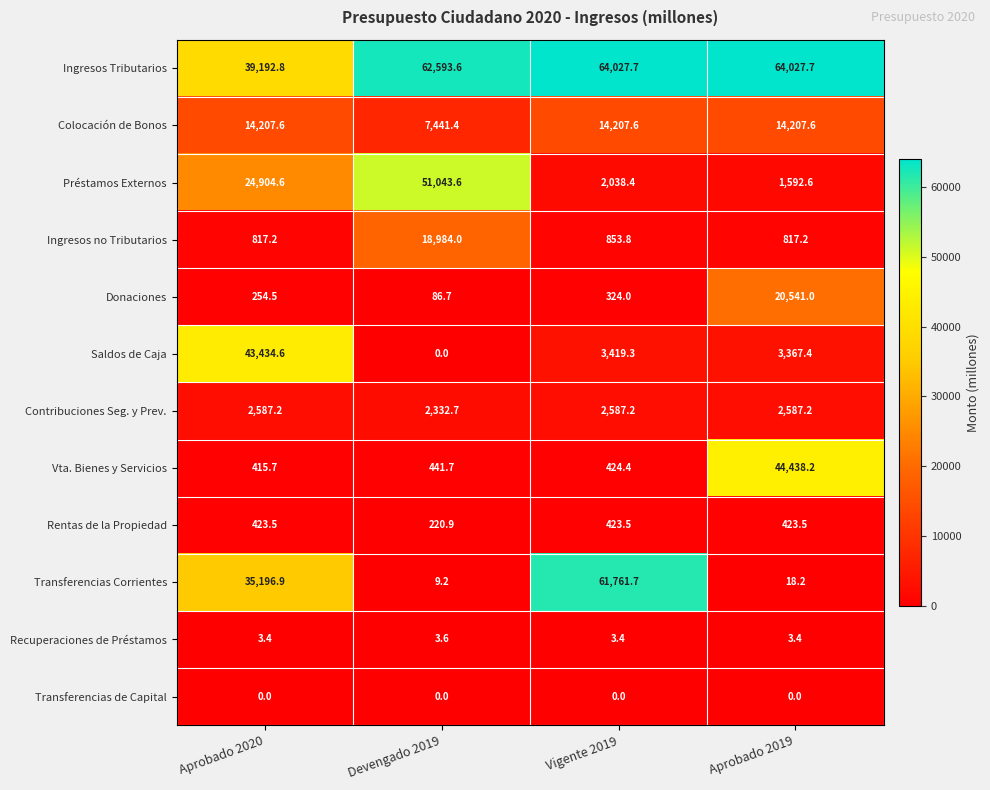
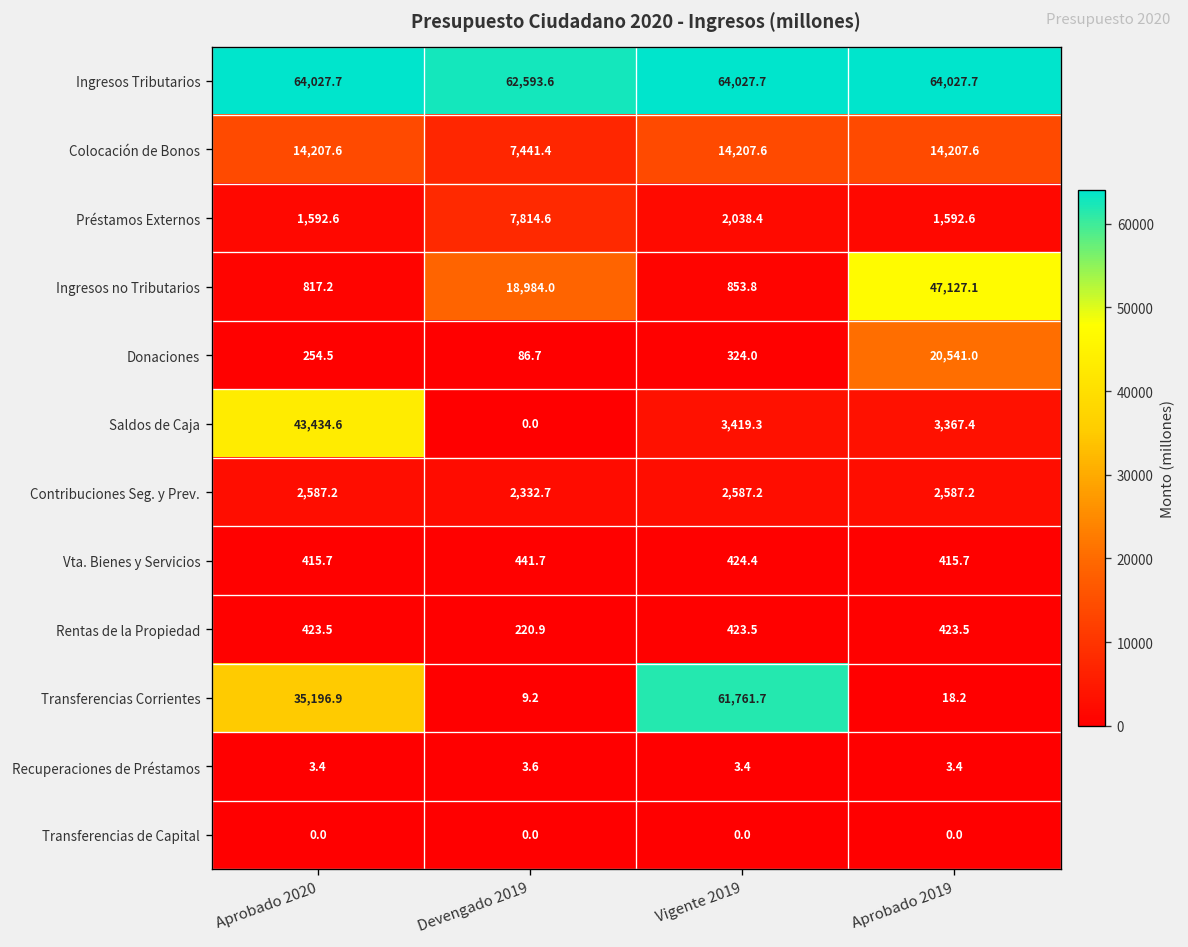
  {
    "Ingresos Tributarios": {
-     "Aprobado 2020": "39,192.8",
+     "Aprobado 2020": "64,027.7",
      "Devengado 2019": "62,593.6",
      "Vigente 2019": "64,027.7",
      "Aprobado 2019": "64,027.7"
    },
    "Colocación de Bonos": {
      "Aprobado 2020": "14,207.6",
      "Devengado 2019": "7,441.4",
      "Vigente 2019": "14,207.6",
      "Aprobado 2019": "14,207.6"
    },
    "Préstamos Externos": {
-     "Aprobado 2020": "24,904.6",
-     "Devengado 2019": "51,043.6",
+     "Aprobado 2020": "1,592.6",
+     "Devengado 2019": "7,814.6",
      "Vigente 2019": "2,038.4",
      "Aprobado 2019": "1,592.6"
    },
    "Ingresos no Tributarios": {
      "Aprobado 2020": "817.2",
      "Devengado 2019": "18,984.0",
      "Vigente 2019": "853.8",
-     "Aprobado 2019": "817.2"
+     "Aprobado 2019": "47,127.1"
    },
    "Donaciones": {
      "Aprobado 2020": "254.5",
      "Devengado 2019": "86.7",
      "Vigente 2019": "324.0",
      "Aprobado 2019": "20,541.0"
    },
    "Saldos de Caja": {
      "Aprobado 2020": "43,434.6",
      "Devengado 2019": "0.0",
      "Vigente 2019": "3,419.3",
      "Aprobado 2019": "3,367.4"
    },
    "Contribuciones Seg. y Prev.": {
      "Aprobado 2020": "2,587.2",
      "Devengado 2019": "2,332.7",
      "Vigente 2019": "2,587.2",
      "Aprobado 2019": "2,587.2"
    },
    "Vta. Bienes y Servicios": {
      "Aprobado 2020": "415.7",
      "Devengado 2019": "441.7",
      "Vigente 2019": "424.4",
-     "Aprobado 2019": "44,438.2"
+     "Aprobado 2019": "415.7"
    },
    "Rentas de la Propiedad": {
      "Aprobado 2020": "423.5",
      "Devengado 2019": "220.9",
      "Vigente 2019": "423.5",
      "Aprobado 2019": "423.5"
    },
    "Transferencias Corrientes": {
      "Aprobado 2020": "35,196.9",
      "Devengado 2019": "9.2",
      "Vigente 2019": "61,761.7",
      "Aprobado 2019": "18.2"
    },
    "Recuperaciones de Préstamos": {
      "Aprobado 2020": "3.4",
      "Devengado 2019": "3.6",
      "Vigente 2019": "3.4",
      "Aprobado 2019": "3.4"
    },
    "Transferencias de Capital": {
      "Aprobado 2020": "0.0",
      "Devengado 2019": "0.0",
      "Vigente 2019": "0.0",
      "Aprobado 2019": "0.0"
    }
  }
